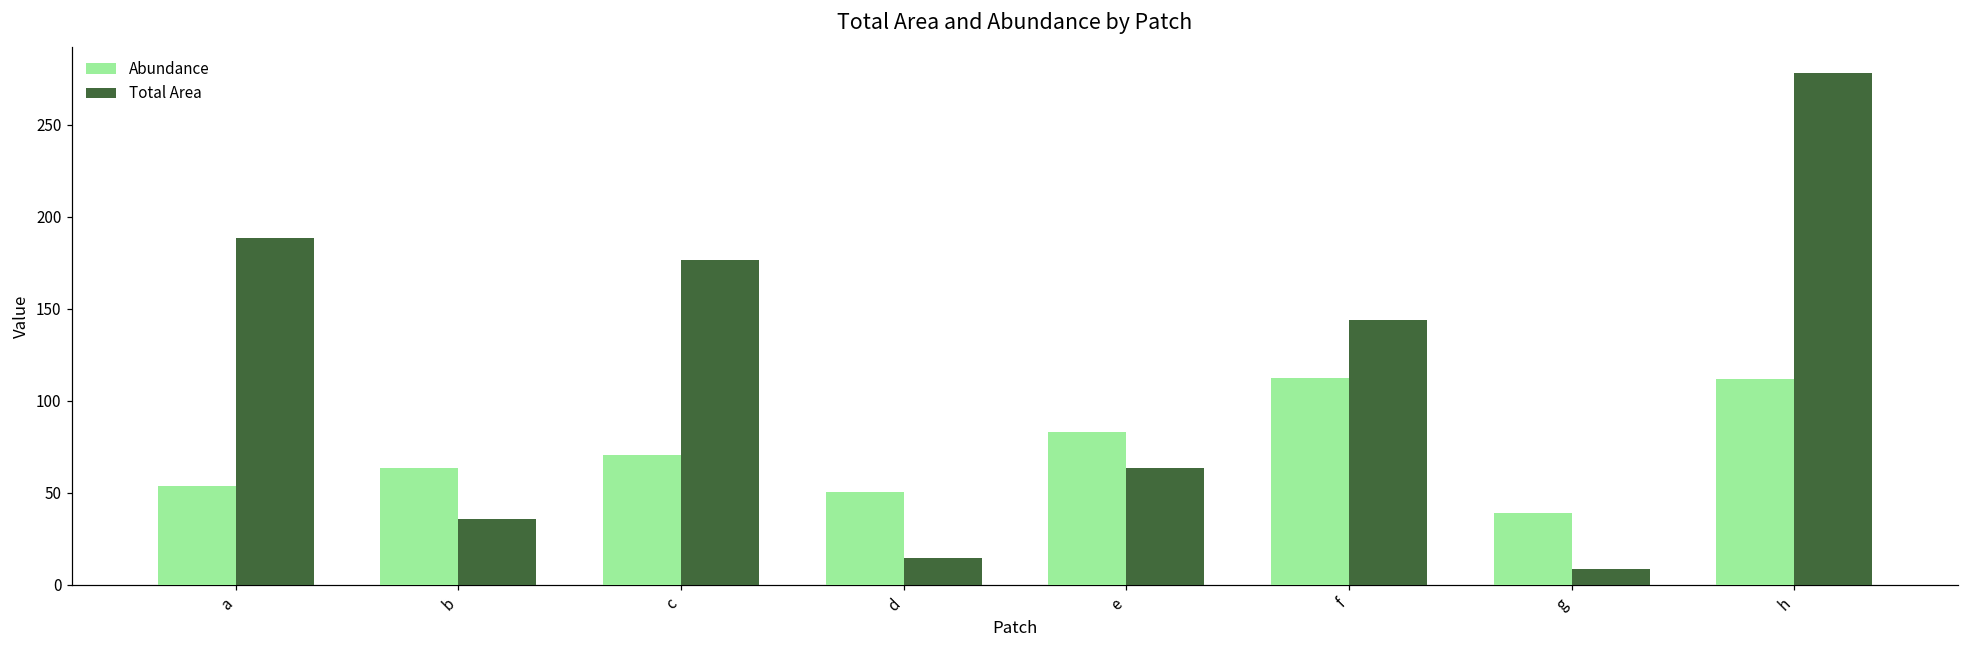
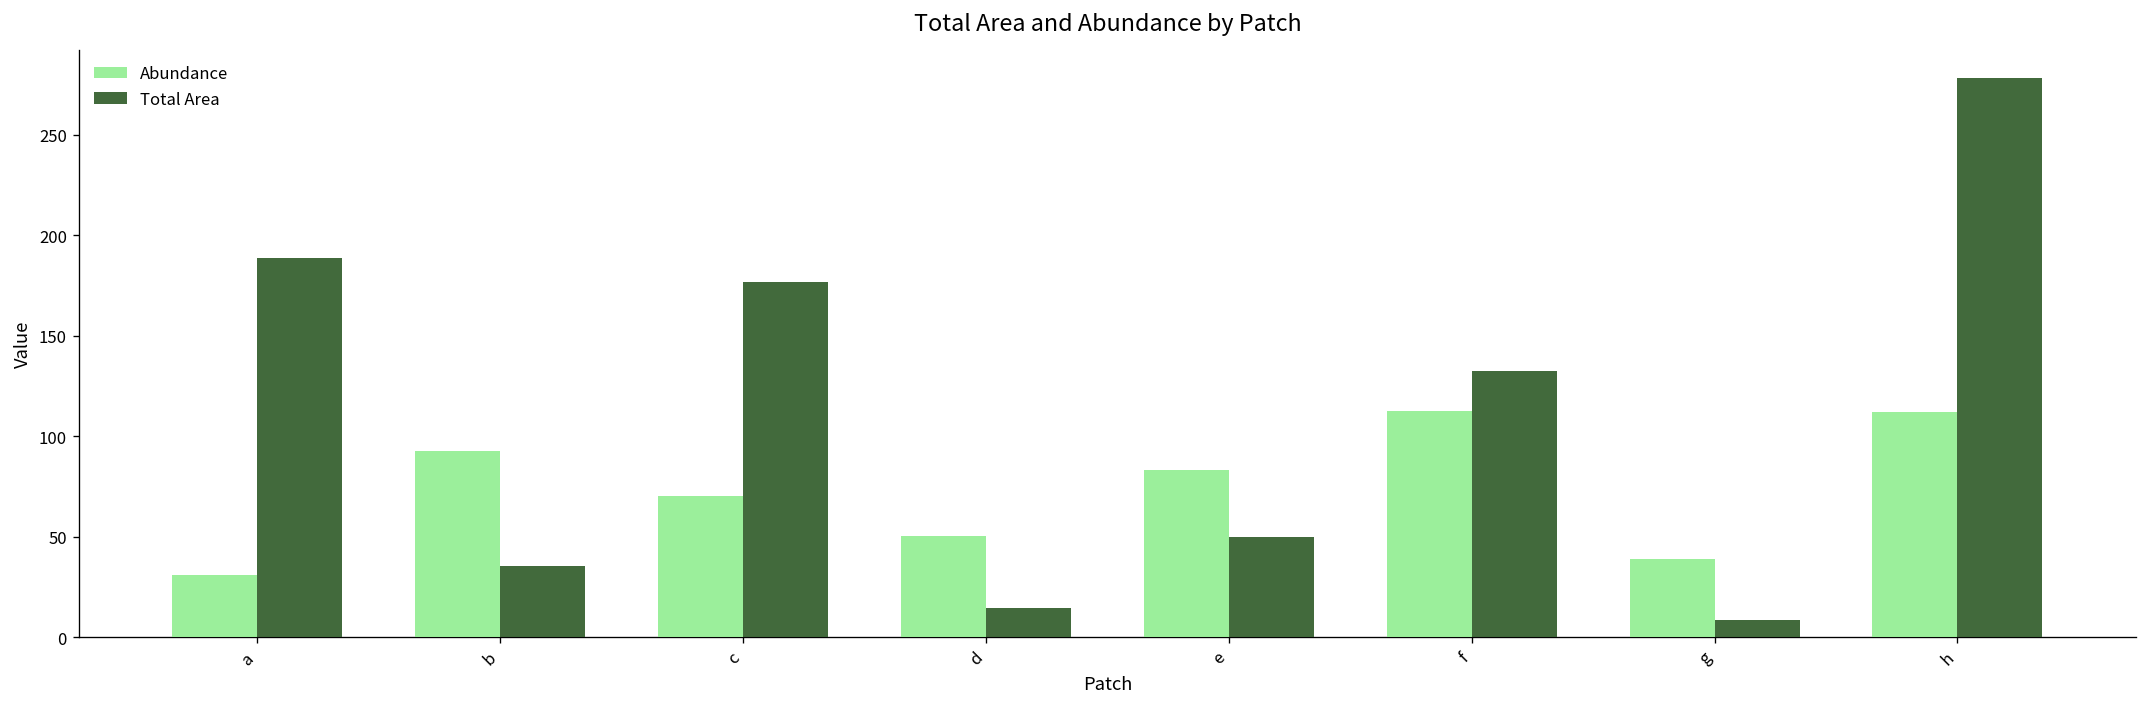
  {
    "Abundance": {
-     "a": 54,
-     "b": 64,
+     "a": 31,
+     "b": 93,
      "c": 70,
      "d": 50,
      "e": 83,
      "f": 113,
      "g": 39,
      "h": 112
    },
    "Total Area": {
      "a": 189,
      "b": 36,
      "c": 177,
      "d": 15,
-     "e": 63,
-     "f": 144,
+     "e": 50,
+     "f": 132,
      "g": 8,
      "h": 278
    }
  }
